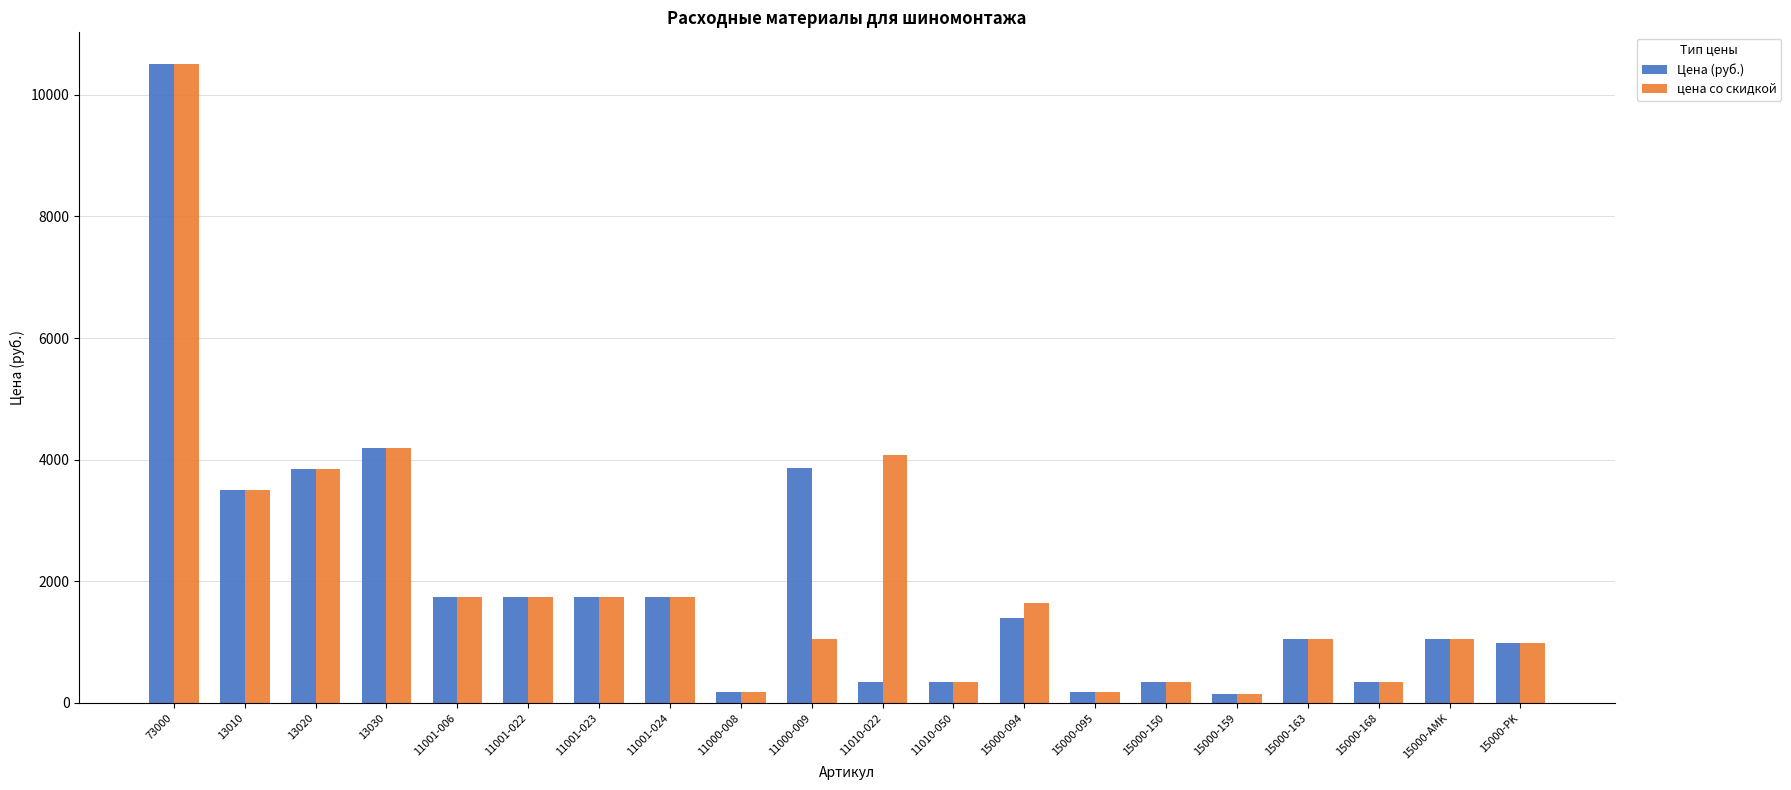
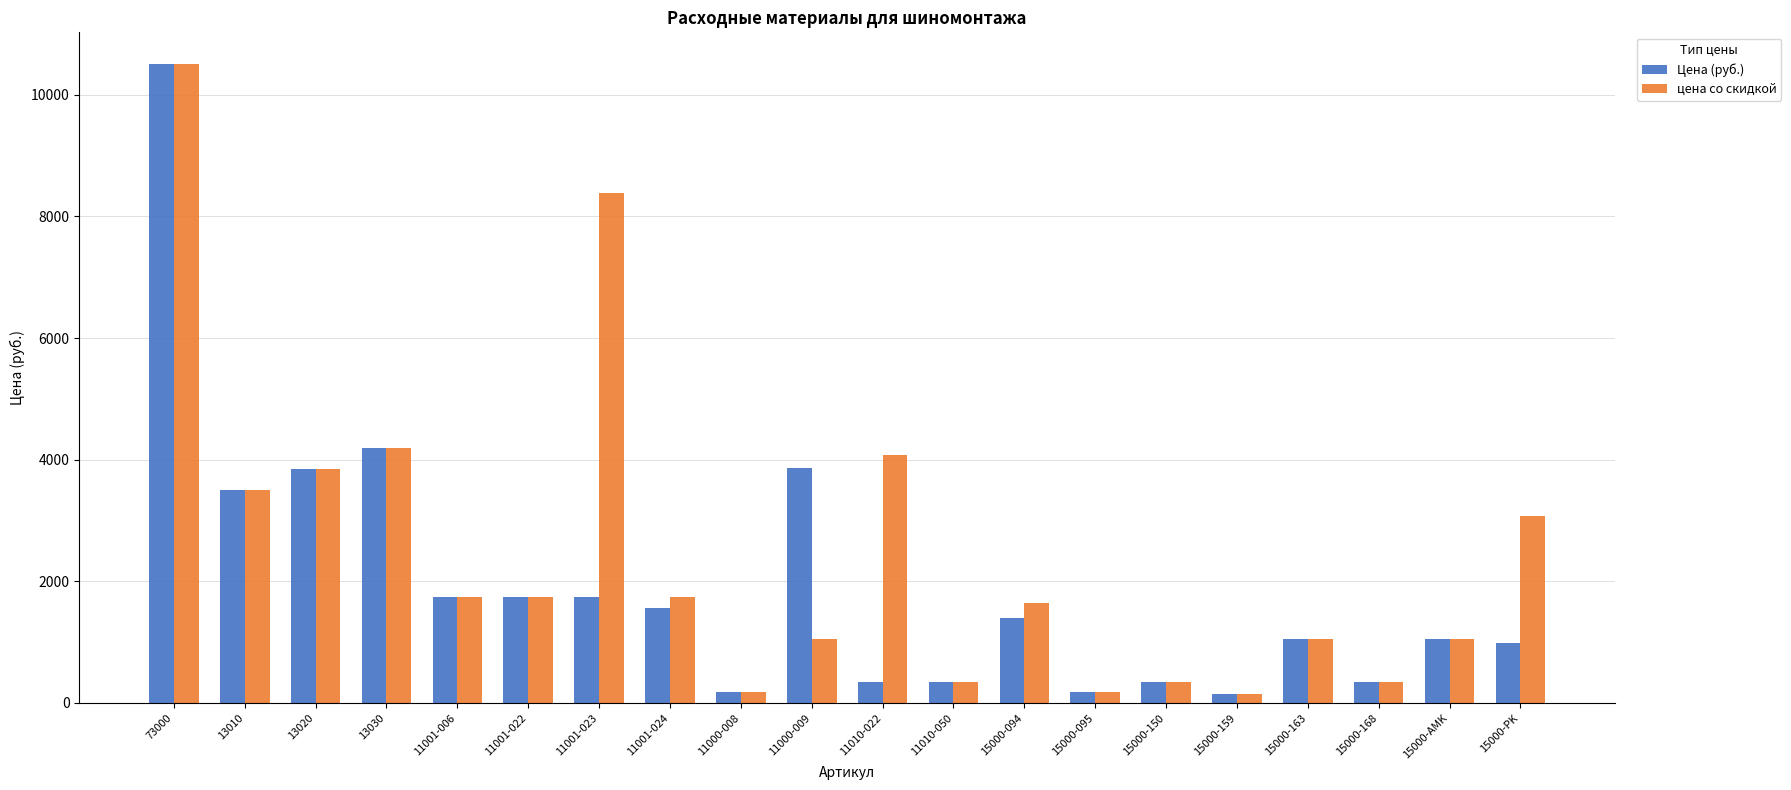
  {
    "Цена (руб.)": {
      "73000": 10500,
      "13010": 3500,
      "13020": 3900,
      "13030": 4200,
      "11001-006": 1800,
      "11001-022": 1800,
      "11001-023": 1800,
-     "11001-024": 1800,
+     "11001-024": 1600,
      "11000-008": 200,
      "11000-009": 3900,
      "11010-022": 400,
      "11010-050": 400,
      "15000-094": 1400,
      "15000-095": 200,
      "15000-150": 400,
      "15000-159": 100,
      "15000-163": 1100,
      "15000-168": 400,
      "15000-AMK": 1100,
      "15000-PK": 1000
    },
    "цена со скидкой": {
      "73000": 10500,
      "13010": 3500,
      "13020": 3900,
      "13030": 4200,
      "11001-006": 1800,
      "11001-022": 1800,
-     "11001-023": 1800,
+     "11001-023": 8400,
      "11001-024": 1800,
      "11000-008": 200,
      "11000-009": 1100,
      "11010-022": 4100,
      "11010-050": 400,
      "15000-094": 1600,
      "15000-095": 200,
      "15000-150": 400,
      "15000-159": 100,
      "15000-163": 1100,
      "15000-168": 400,
      "15000-AMK": 1100,
-     "15000-PK": 1000
+     "15000-PK": 3100
    }
  }
